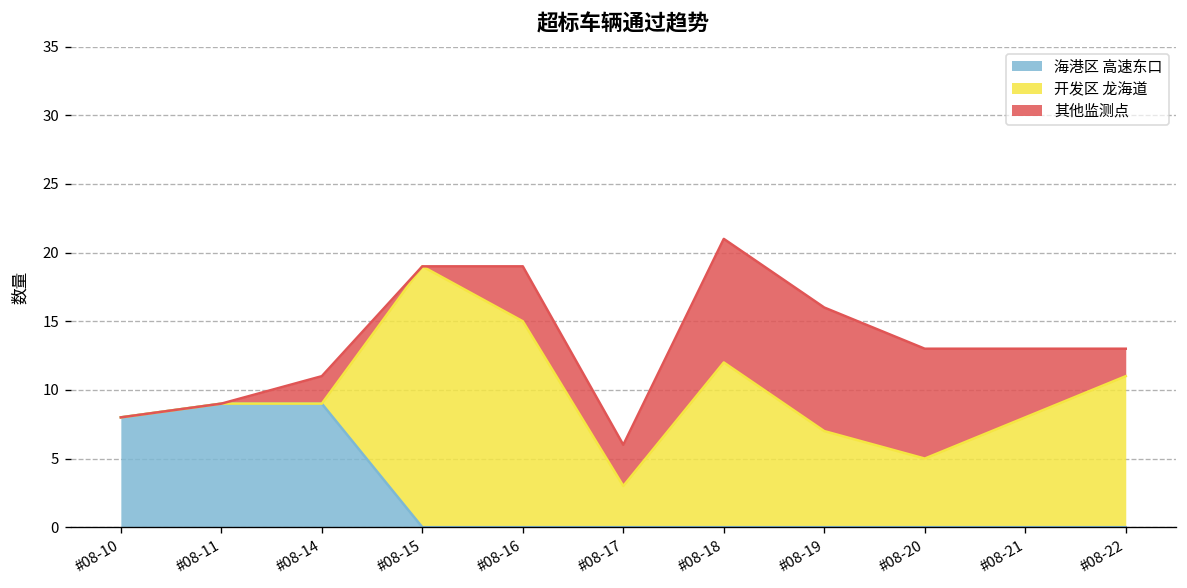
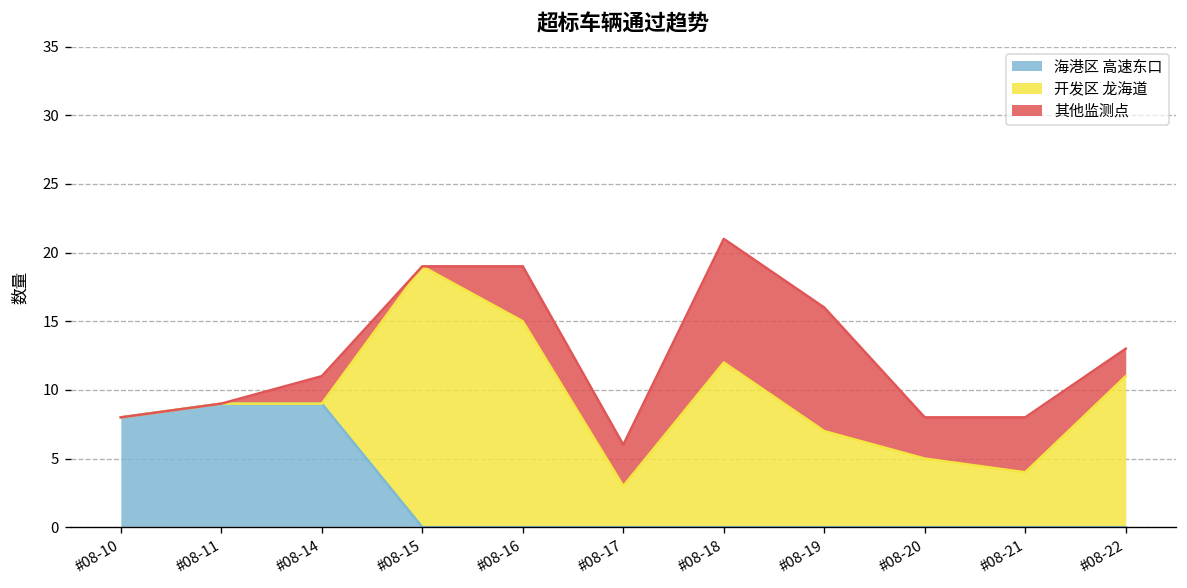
  {
    "海港区 高速东口": {
      "#08-15": 0,
      "#08-16": 0,
      "#08-17": 0,
      "#08-18": 0,
      "#08-19": 0,
      "#08-20": 0,
      "#08-21": 0,
      "#08-22": 0
    },
    "开发区 龙海道": {
      "#08-16": 15,
      "#08-17": 3,
      "#08-18": 12,
      "#08-19": 7,
      "#08-20": 5,
-     "#08-21": 8,
+     "#08-21": 4,
      "#08-22": 11
    },
    "其他监测点": {
      "#08-14": 2,
      "#08-16": 4,
      "#08-17": 3,
      "#08-18": 9,
      "#08-19": 9,
-     "#08-20": 8,
-     "#08-21": 5,
+     "#08-20": 3,
+     "#08-21": 4,
      "#08-22": 2
    }
  }
